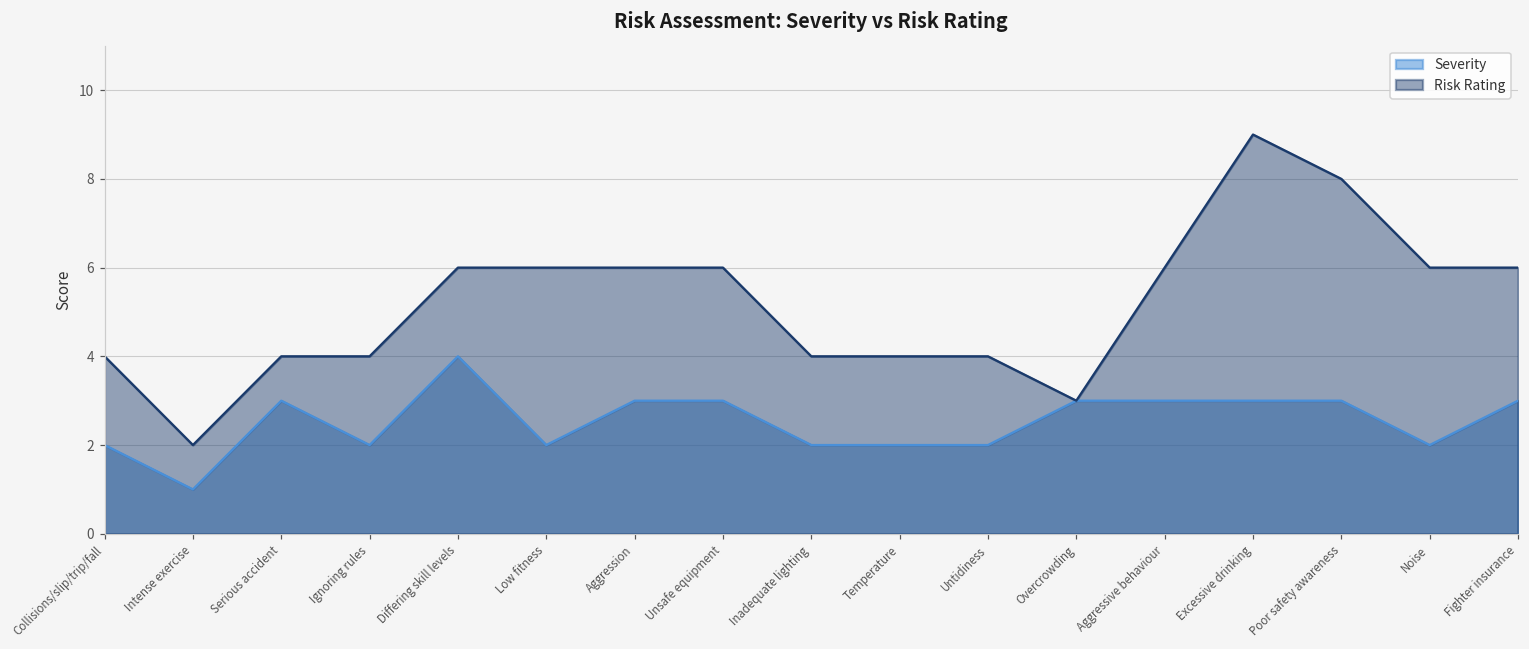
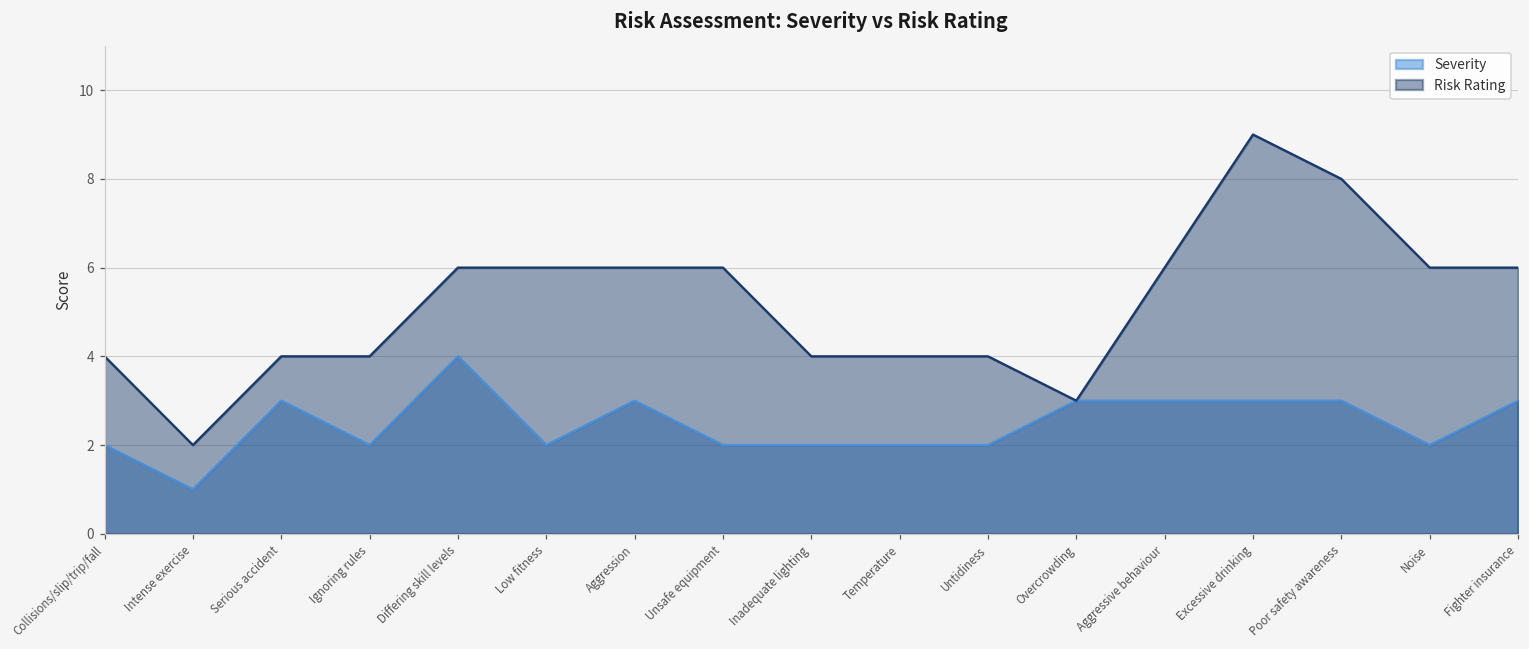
  {
    "Severity": {
      "Collisions/slip/trip/fall": 2,
      "Intense exercise": 1,
      "Serious accident": 3,
      "Ignoring rules": 2,
      "Differing skill levels": 4,
      "Low fitness": 2,
      "Aggression": 3,
-     "Unsafe equipment": 3,
+     "Unsafe equipment": 2,
      "Inadequate lighting": 2,
      "Temperature": 2,
      "Untidiness": 2,
      "Aggressive behaviour": 3,
      "Excessive drinking": 3,
      "Poor safety awareness": 3,
      "Noise": 2,
      "Fighter insurance": 3
    },
    "Risk Rating": {
      "Collisions/slip/trip/fall": 4,
      "Intense exercise": 2,
      "Serious accident": 4,
      "Ignoring rules": 4,
      "Differing skill levels": 6,
      "Low fitness": 6,
      "Aggression": 6,
      "Unsafe equipment": 6,
      "Inadequate lighting": 4,
      "Temperature": 4,
      "Untidiness": 4,
      "Aggressive behaviour": 6,
      "Excessive drinking": 9,
      "Poor safety awareness": 8,
      "Noise": 6,
      "Fighter insurance": 6
    }
  }
